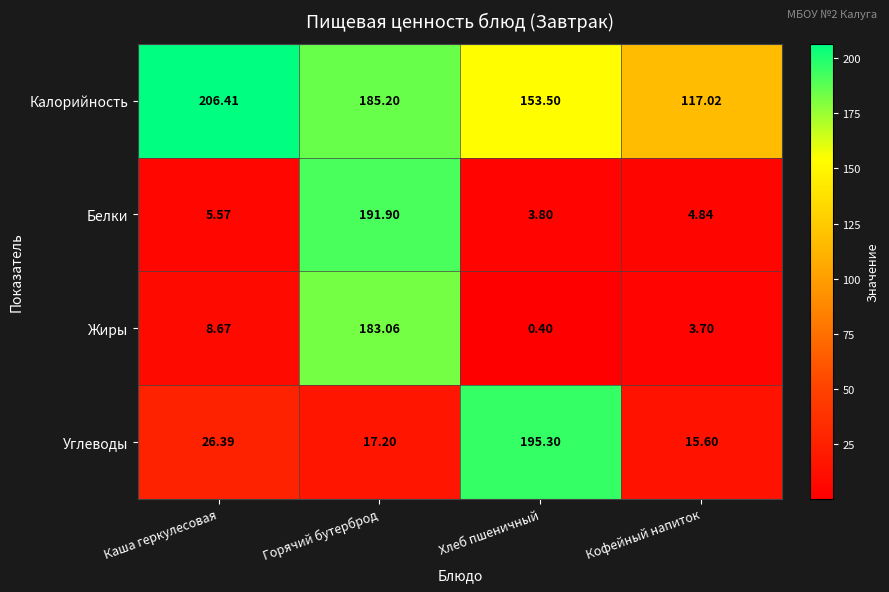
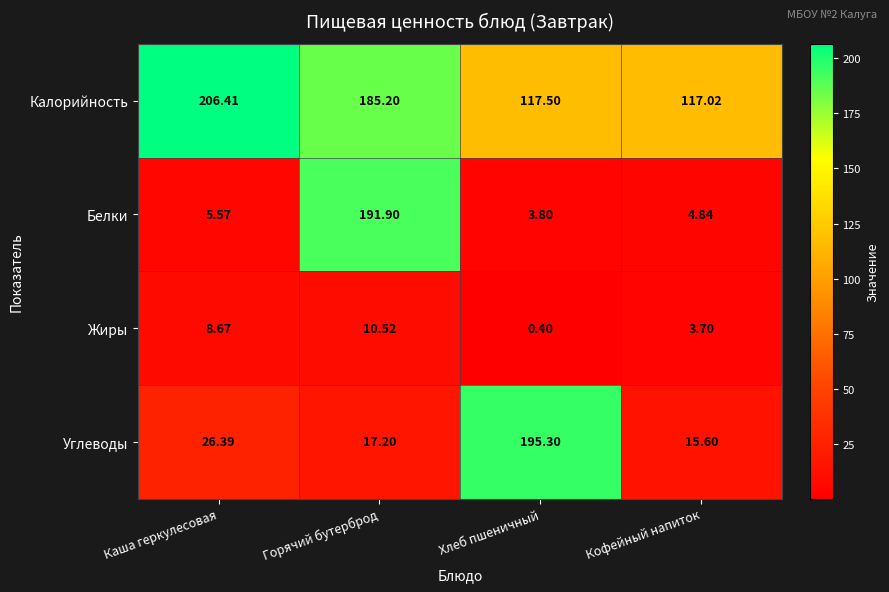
  {
    "Калорийность": {
      "Каша геркулесовая": 206.41,
      "Горячий бутерброд": 185.20,
-     "Хлеб пшеничный": 153.50,
+     "Хлеб пшеничный": 117.50,
      "Кофейный напиток": 117.02
    },
    "Белки": {
      "Каша геркулесовая": 5.57,
      "Горячий бутерброд": 191.90,
      "Хлеб пшеничный": 3.80,
      "Кофейный напиток": 4.84
    },
    "Жиры": {
      "Каша геркулесовая": 8.67,
-     "Горячий бутерброд": 183.06,
+     "Горячий бутерброд": 10.52,
      "Хлеб пшеничный": 0.40,
      "Кофейный напиток": 3.70
    },
    "Углеводы": {
      "Каша геркулесовая": 26.39,
      "Горячий бутерброд": 17.20,
      "Хлеб пшеничный": 195.30,
      "Кофейный напиток": 15.60
    }
  }
